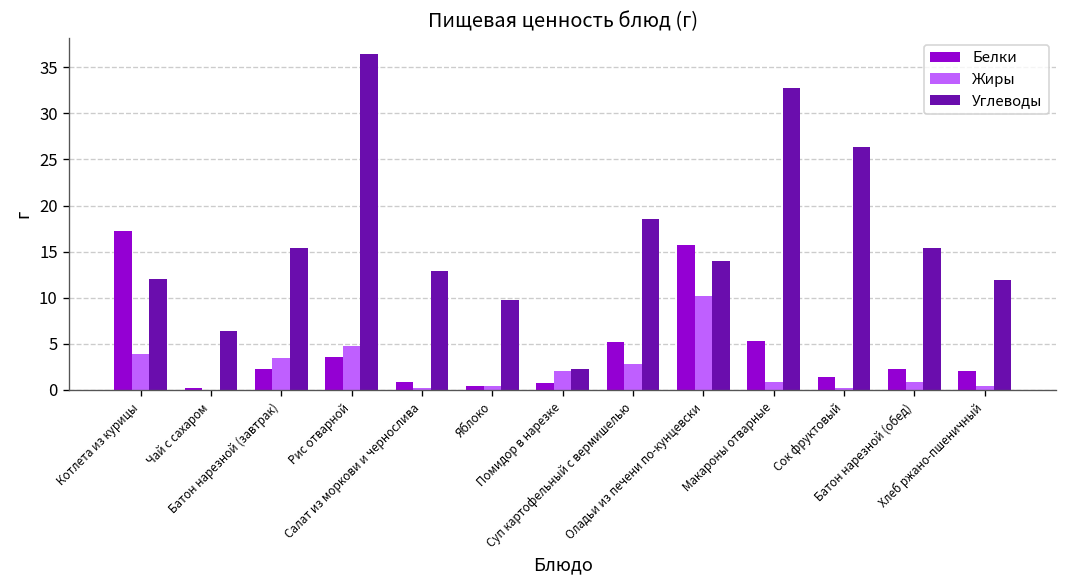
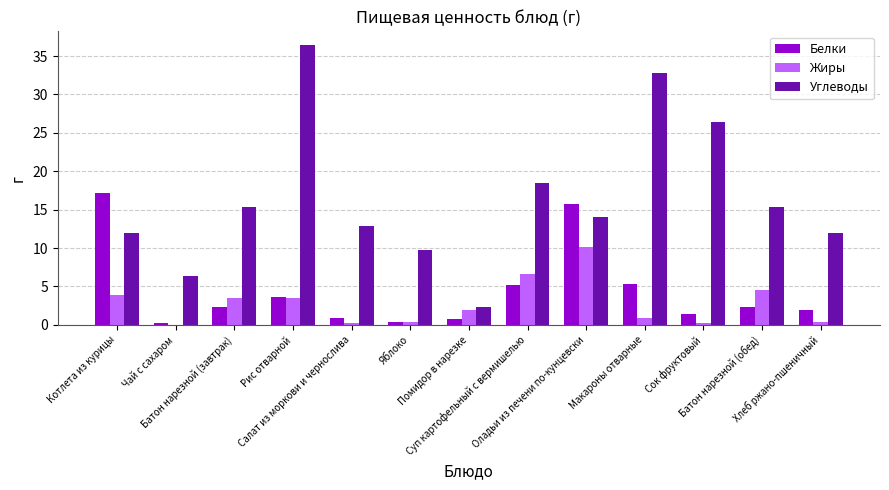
  {
    "Жиры": {
      "Котлета из курицы": 4,
      "Чай с сахаром": 0,
      "Батон нарезной (завтрак)": 4,
-     "Рис отварной": 5,
+     "Рис отварной": 4,
      "Яблоко": 0,
      "Помидор в нарезке": 2,
-     "Суп картофельный с вермишелью": 3,
+     "Суп картофельный с вермишелью": 7,
      "Оладьи из печени по-кунцевски": 10,
      "Макароны отварные": 1,
-     "Батон нарезной (обед)": 1,
+     "Батон нарезной (обед)": 5,
      "Хлеб ржано-пшеничный": 0
    }
  }
